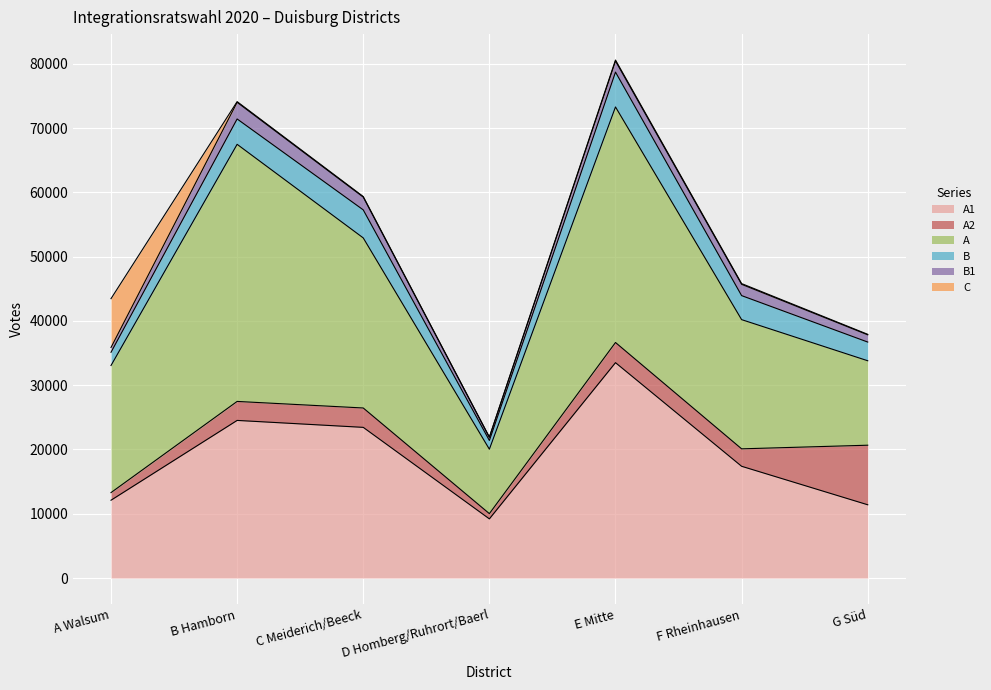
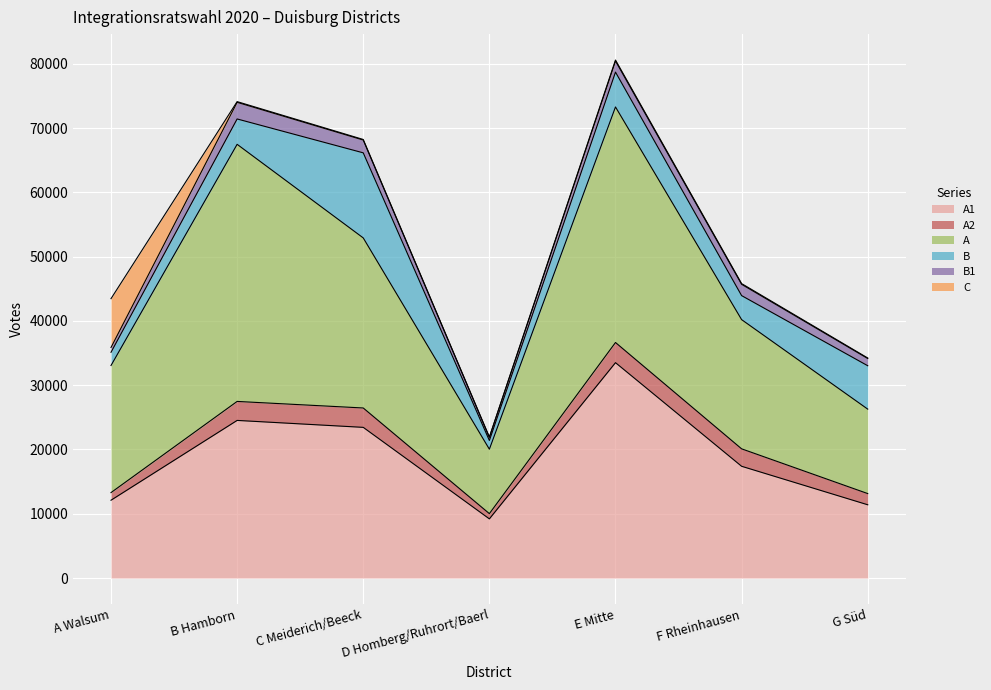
  {
    "A1": {
      "A Walsum": 12000,
      "B Hamborn": 25000,
      "C Meiderich/Beeck": 23000,
      "D Homberg/Ruhrort/Baerl": 9000,
      "E Mitte": 34000,
      "F Rheinhausen": 17000,
      "G Süd": 11000
    },
    "A2": {
      "A Walsum": 1000,
      "B Hamborn": 3000,
      "C Meiderich/Beeck": 3000,
      "D Homberg/Ruhrort/Baerl": 1000,
      "E Mitte": 3000,
      "F Rheinhausen": 3000,
-     "G Süd": 9000
+     "G Süd": 2000
    },
    "A": {
      "A Walsum": 20000,
      "B Hamborn": 40000,
      "C Meiderich/Beeck": 26000,
      "D Homberg/Ruhrort/Baerl": 10000,
      "E Mitte": 37000,
      "F Rheinhausen": 20000,
      "G Süd": 13000
    },
    "B": {
      "A Walsum": 2000,
      "B Hamborn": 4000,
-     "C Meiderich/Beeck": 4000,
+     "C Meiderich/Beeck": 13000,
      "D Homberg/Ruhrort/Baerl": 1000,
      "E Mitte": 5000,
      "F Rheinhausen": 4000,
-     "G Süd": 3000
+     "G Süd": 7000
    },
    "B1": {
      "A Walsum": 1000
    },
    "C": {
      "A Walsum": 8000
    }
  }
